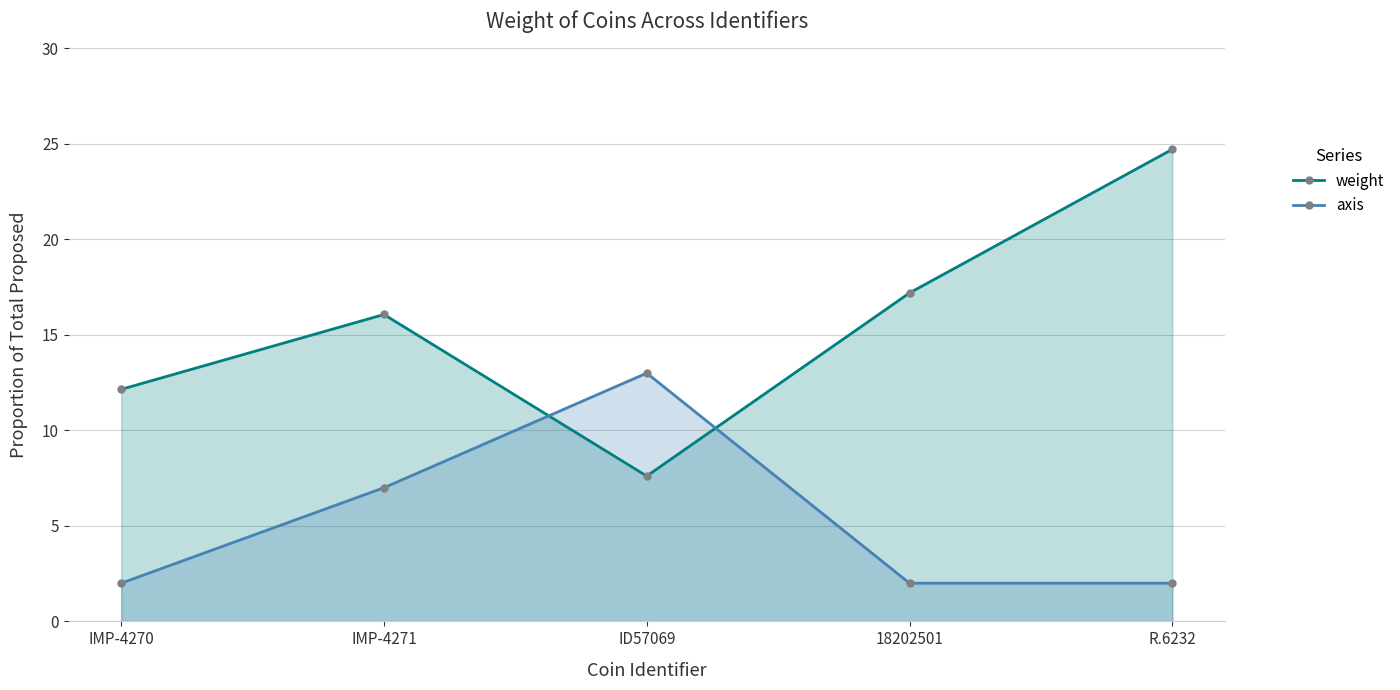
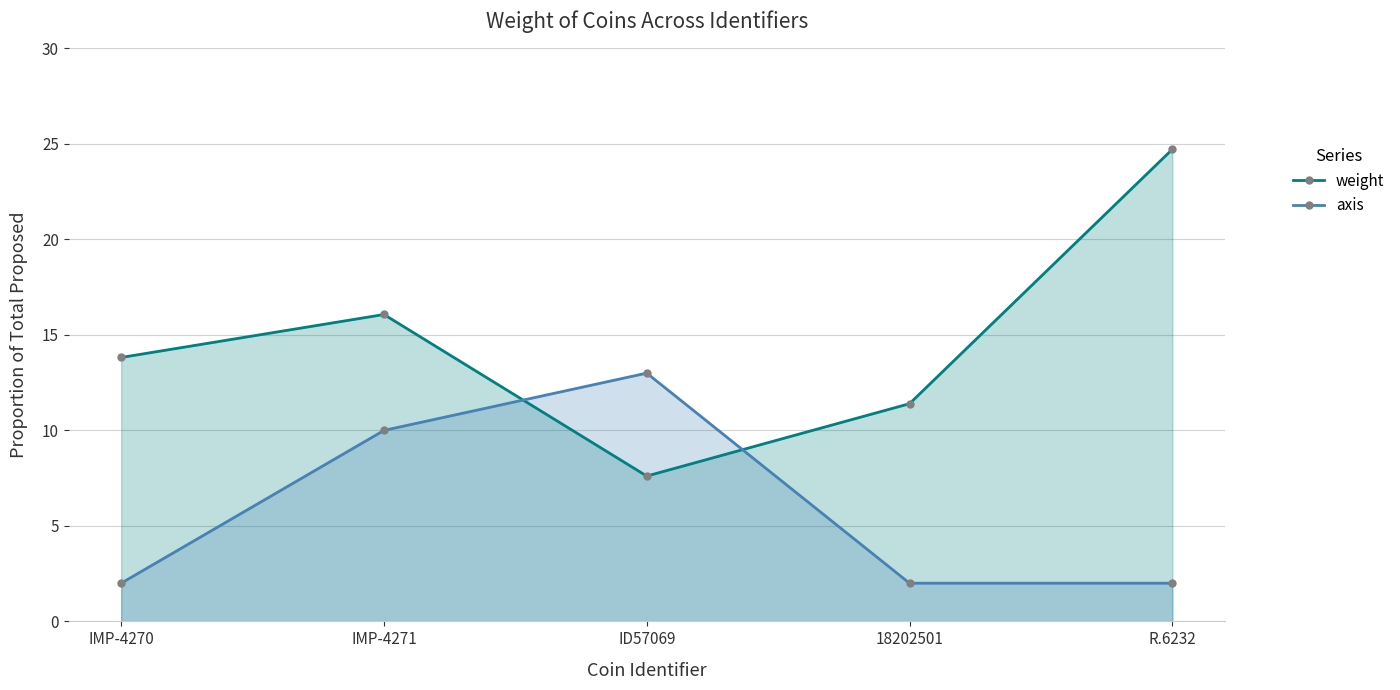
  {
    "weight": {
-     "IMP-4270": 12.2,
+     "IMP-4270": 13.8,
      "IMP-4271": 16.1,
      "ID57069": 7.6,
-     "18202501": 17.2,
+     "18202501": 11.4,
      "R.6232": 24.7
    },
    "axis": {
      "IMP-4270": 2,
-     "IMP-4271": 7,
+     "IMP-4271": 10,
      "ID57069": 13,
      "18202501": 2,
      "R.6232": 2
    }
  }
